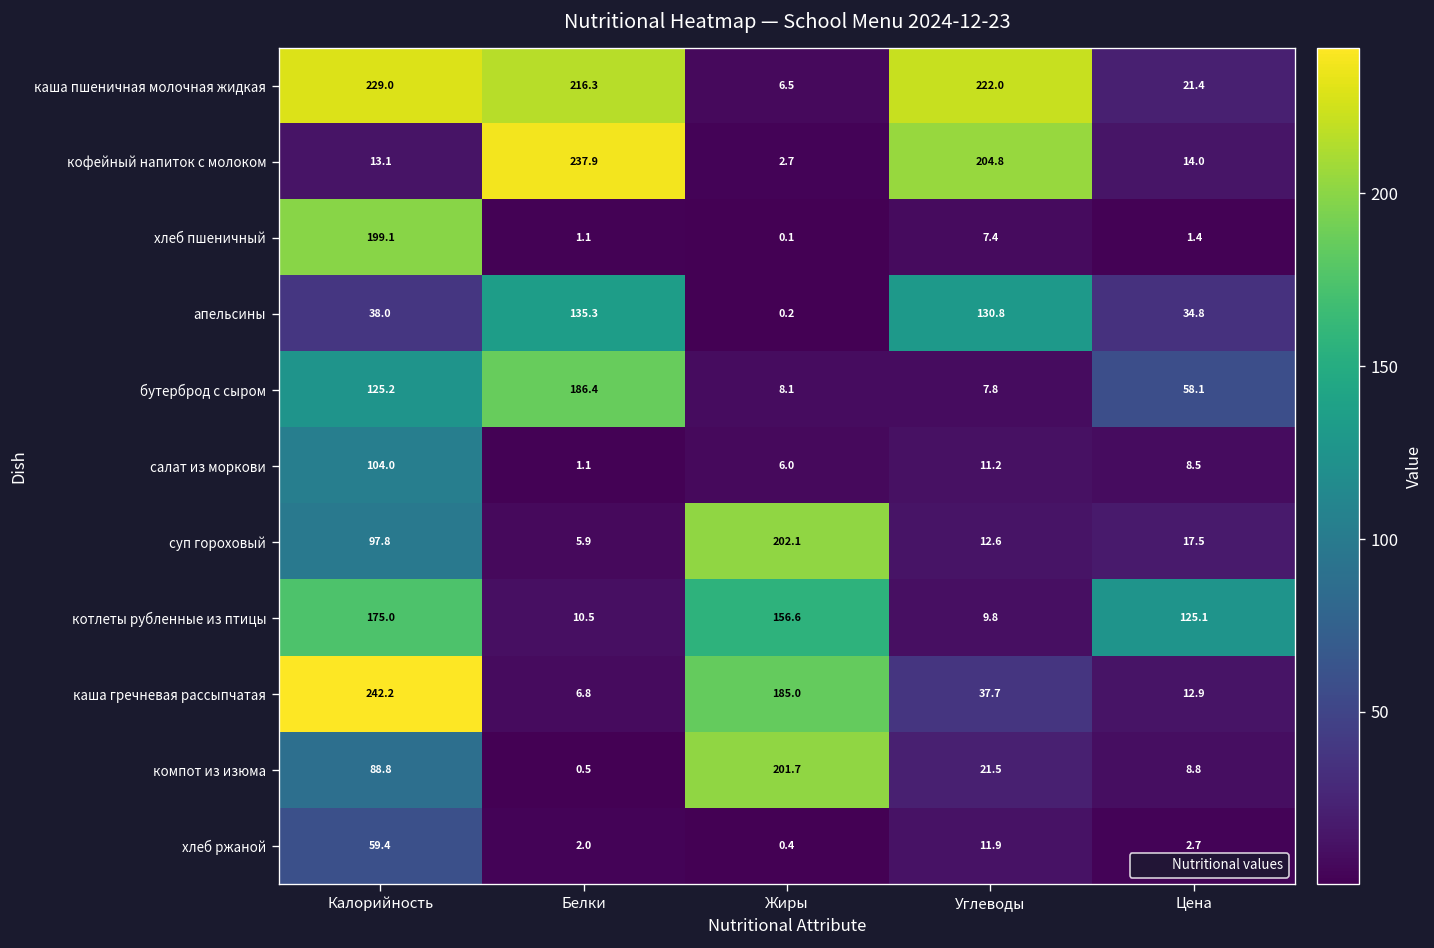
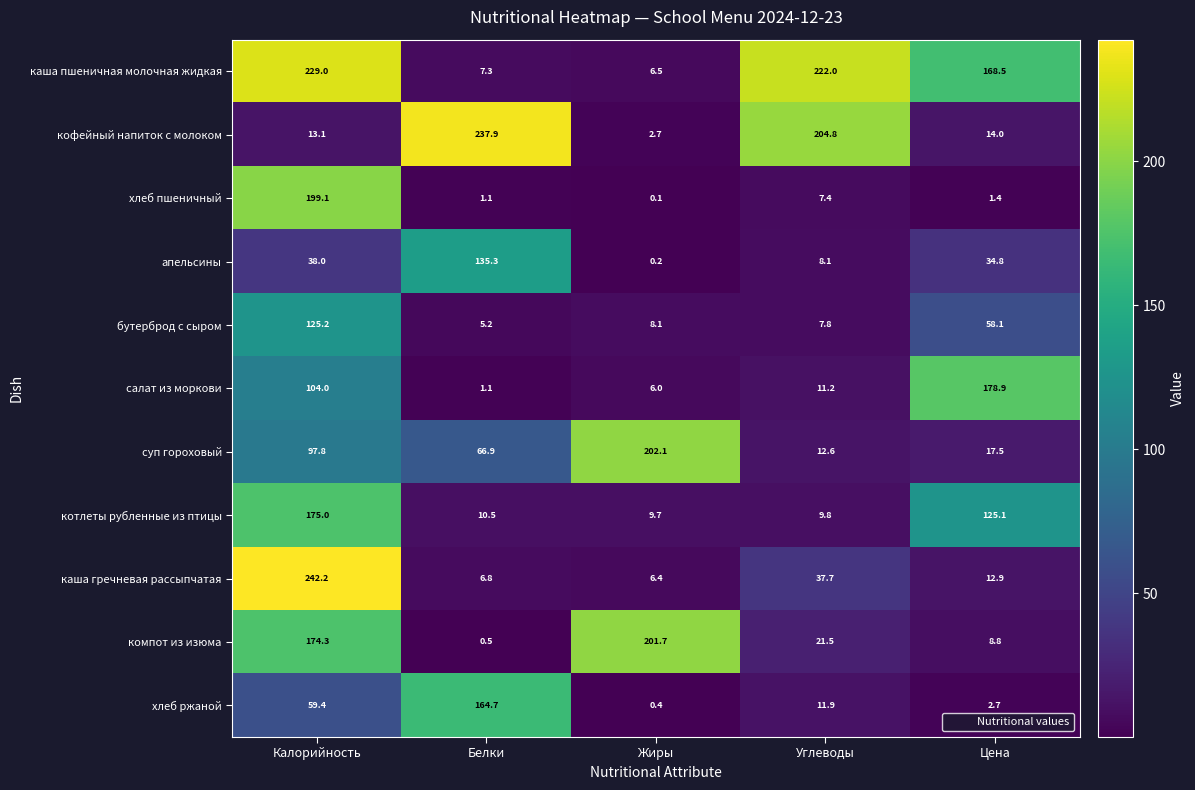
  {
    "каша пшеничная молочная жидкая": {
      "Калорийность": 229.0,
-     "Белки": 216.3,
+     "Белки": 7.3,
      "Жиры": 6.5,
      "Углеводы": 222.0,
-     "Цена": 21.4
+     "Цена": 168.5
    },
    "кофейный напиток с молоком": {
      "Калорийность": 13.1,
      "Белки": 237.9,
      "Жиры": 2.7,
      "Углеводы": 204.8,
      "Цена": 14.0
    },
    "хлеб пшеничный": {
      "Калорийность": 199.1,
      "Белки": 1.1,
      "Жиры": 0.1,
      "Углеводы": 7.4,
      "Цена": 1.4
    },
    "апельсины": {
      "Калорийность": 38.0,
      "Белки": 135.3,
      "Жиры": 0.2,
-     "Углеводы": 130.8,
+     "Углеводы": 8.1,
      "Цена": 34.8
    },
    "бутерброд с сыром": {
      "Калорийность": 125.2,
-     "Белки": 186.4,
+     "Белки": 5.2,
      "Жиры": 8.1,
      "Углеводы": 7.8,
      "Цена": 58.1
    },
    "салат из моркови": {
      "Калорийность": 104.0,
      "Белки": 1.1,
      "Жиры": 6.0,
      "Углеводы": 11.2,
-     "Цена": 8.5
+     "Цена": 178.9
    },
    "суп гороховый": {
      "Калорийность": 97.8,
-     "Белки": 5.9,
+     "Белки": 66.9,
      "Жиры": 202.1,
      "Углеводы": 12.6,
      "Цена": 17.5
    },
    "котлеты рубленные из птицы": {
      "Калорийность": 175.0,
      "Белки": 10.5,
-     "Жиры": 156.6,
+     "Жиры": 9.7,
      "Углеводы": 9.8,
      "Цена": 125.1
    },
    "каша гречневая рассыпчатая": {
      "Калорийность": 242.2,
      "Белки": 6.8,
-     "Жиры": 185.0,
+     "Жиры": 6.4,
      "Углеводы": 37.7,
      "Цена": 12.9
    },
    "компот из изюма": {
-     "Калорийность": 88.8,
+     "Калорийность": 174.3,
      "Белки": 0.5,
      "Жиры": 201.7,
      "Углеводы": 21.5,
      "Цена": 8.8
    },
    "хлеб ржаной": {
      "Калорийность": 59.4,
-     "Белки": 2.0,
+     "Белки": 164.7,
      "Жиры": 0.4,
      "Углеводы": 11.9,
      "Цена": 2.7
    }
  }
